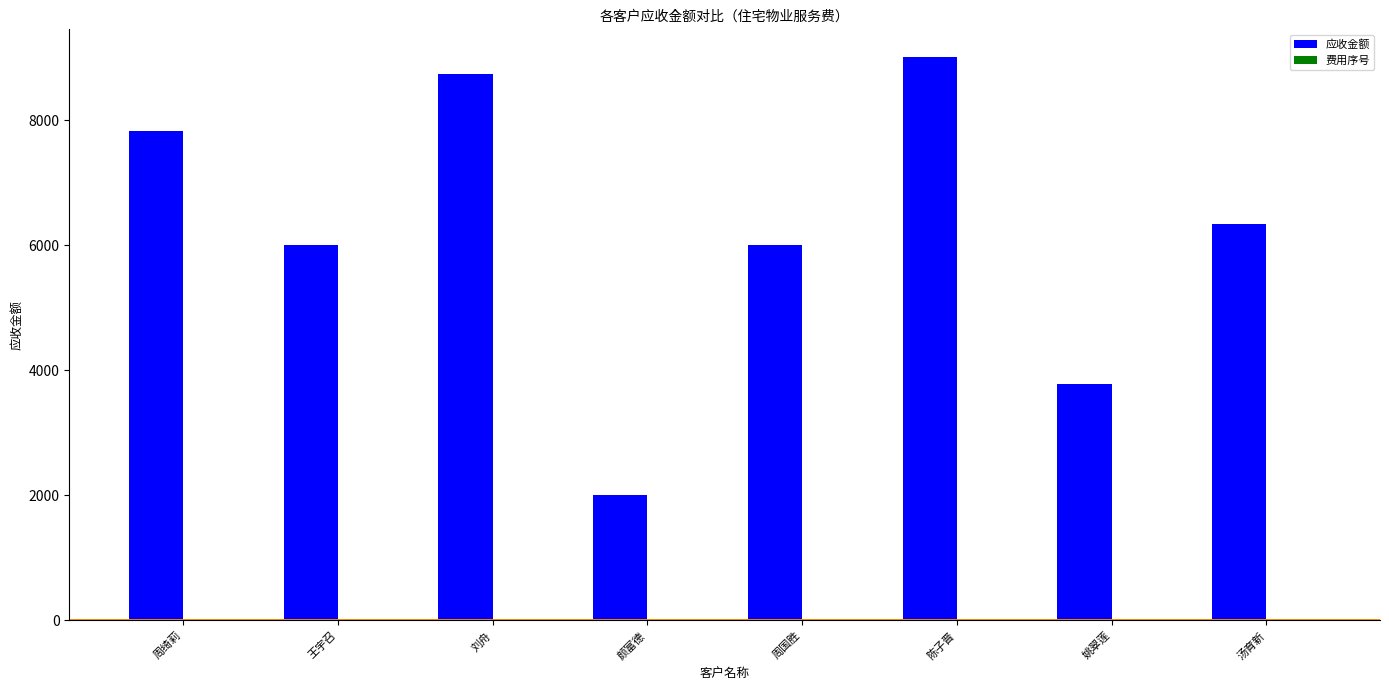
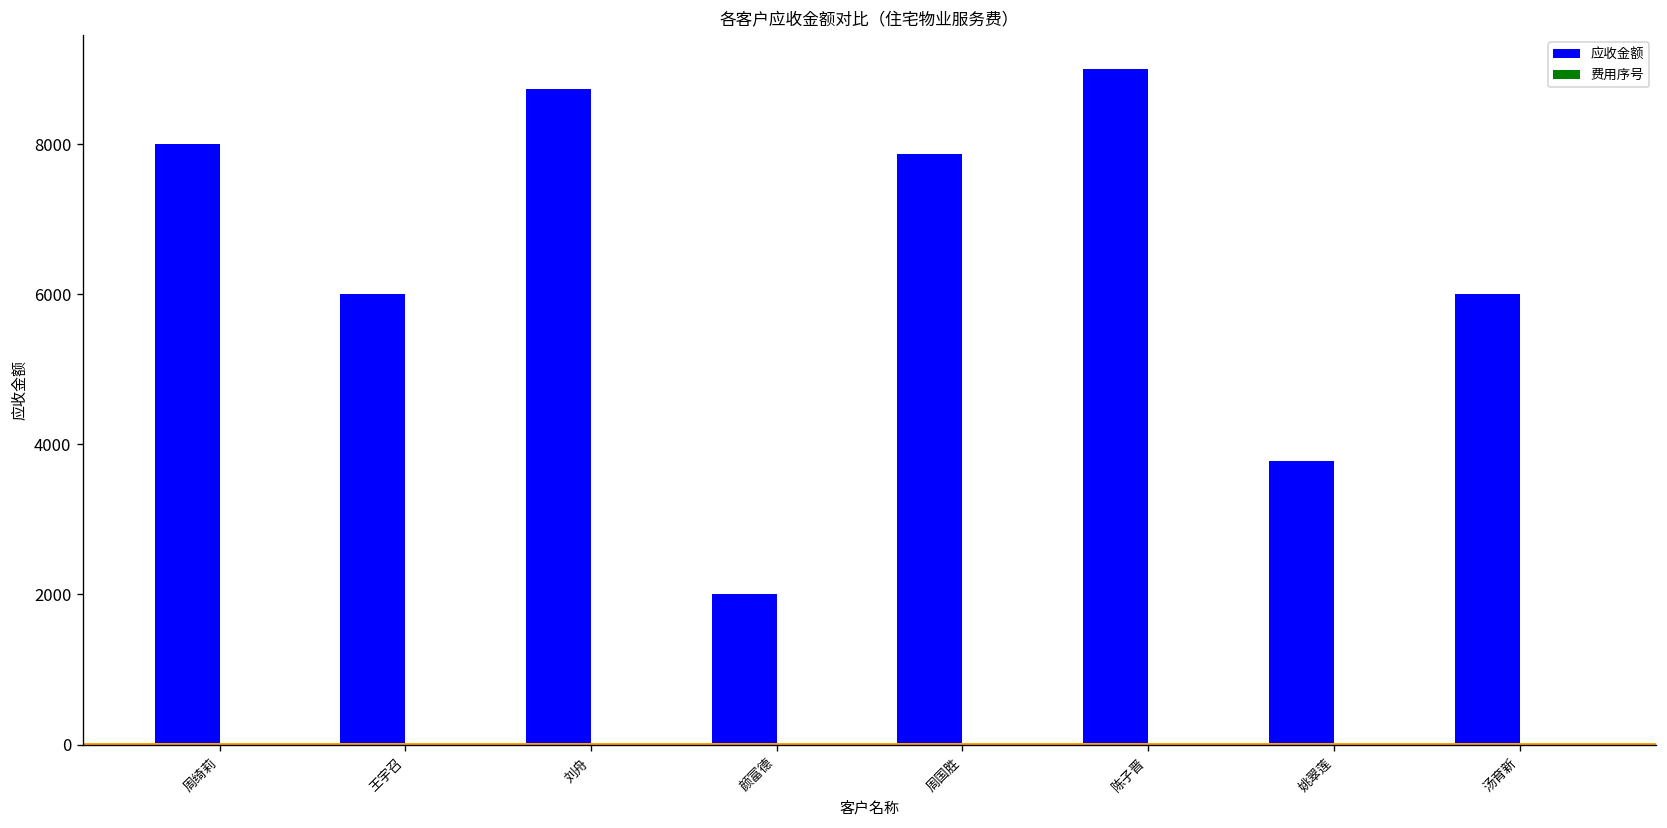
  {
    "应收金额": {
-     "周绮莉": 7800,
+     "周绮莉": 8000,
      "王宇召": 6000,
      "刘舟": 8700,
      "颜富德": 2000,
-     "周国胜": 6000,
+     "周国胜": 7900,
      "陈子晋": 9000,
      "姚翠莲": 3800,
-     "汤育新": 6300
+     "汤育新": 6000
    }
  }
